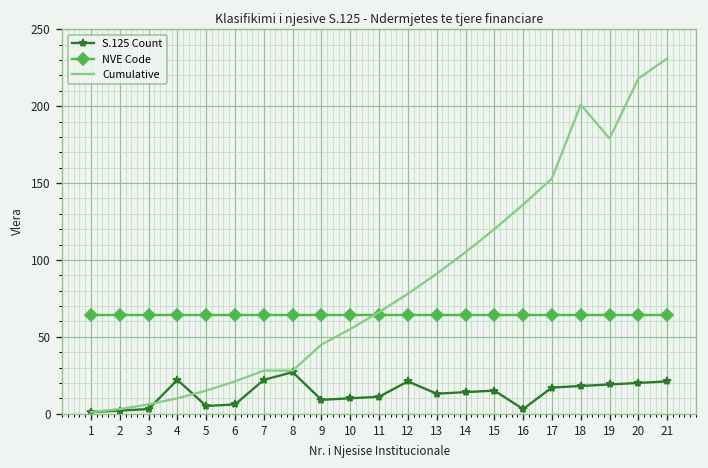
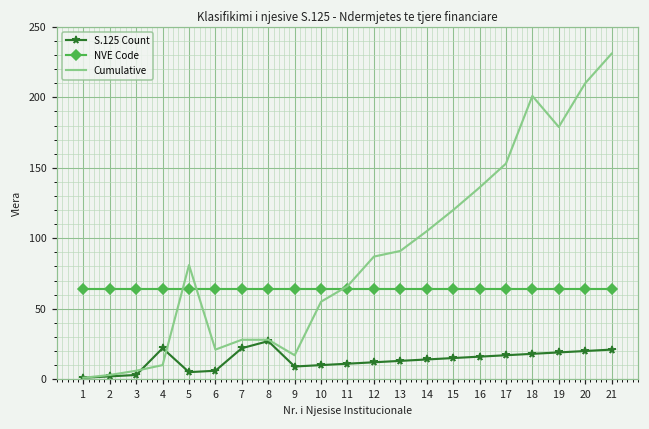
  {
    "S.125 Count": {
      "3": 3,
      "4": 22,
      "5": 5,
      "6": 6,
      "7": 22,
      "9": 9,
      "10": 10,
      "11": 11,
-     "12": 21,
+     "12": 12,
      "13": 13,
      "14": 14,
      "15": 15,
-     "16": 3,
+     "16": 16,
      "17": 17,
      "18": 18,
      "19": 19,
      "20": 20,
      "21": 21
    },
    "NVE Code": {
      "1": 64,
      "2": 64,
      "3": 64,
      "4": 64,
      "5": 64,
      "6": 64,
      "7": 64,
      "8": 64,
      "9": 64,
      "10": 64,
      "12": 64,
      "13": 64,
      "14": 64,
      "15": 64,
      "16": 64,
      "17": 64,
      "18": 64,
      "19": 64,
      "20": 64,
      "21": 64
    },
    "Cumulative": {
      "3": 6,
      "4": 10,
-     "5": 15,
+     "5": 81,
      "6": 21,
      "7": 28,
-     "9": 45,
+     "9": 17,
      "10": 55,
-     "12": 78,
+     "12": 87,
      "13": 91,
      "14": 105,
      "15": 120,
      "16": 136,
      "17": 153,
      "18": 201,
      "19": 179,
-     "20": 218,
+     "20": 210,
      "21": 231
    }
  }
